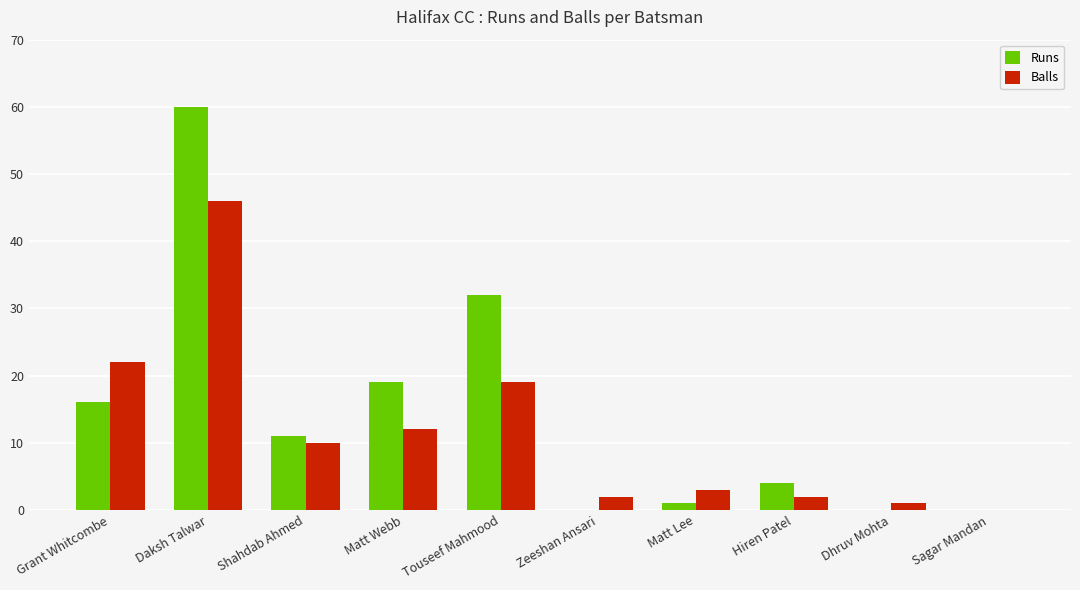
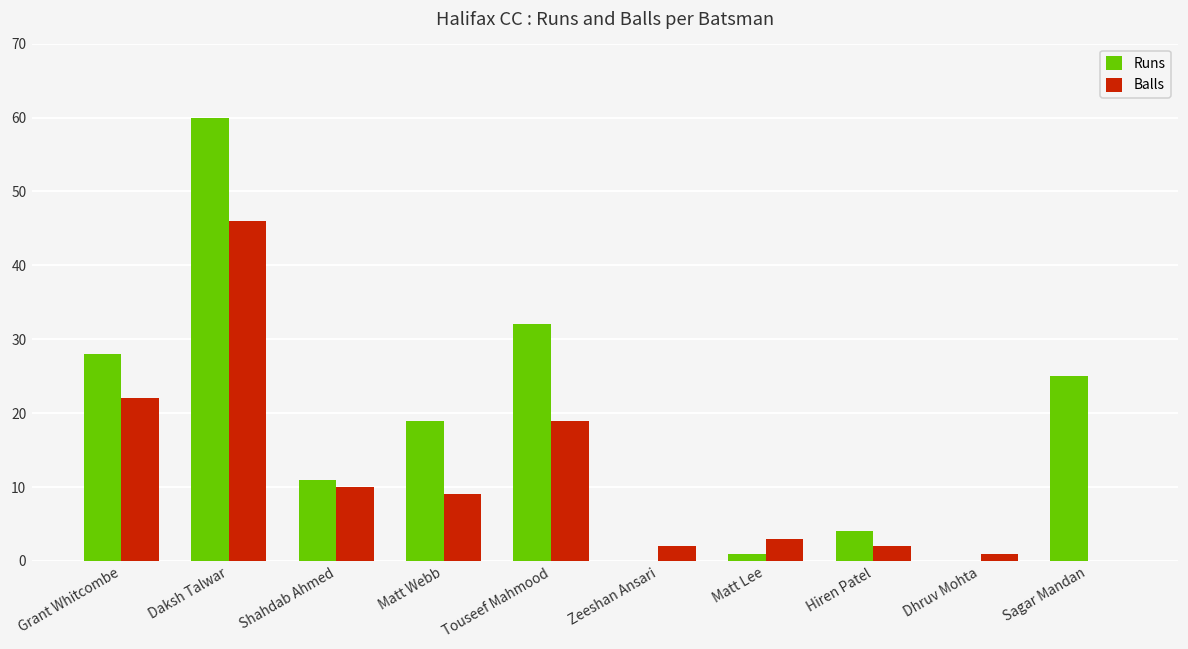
  {
    "Runs": {
-     "Grant Whitcombe": 16,
+     "Grant Whitcombe": 28,
      "Daksh Talwar": 60,
      "Shahdab Ahmed": 11,
      "Matt Webb": 19,
      "Touseef Mahmood": 32,
      "Zeeshan Ansari": 0,
      "Matt Lee": 1,
      "Hiren Patel": 4,
      "Dhruv Mohta": 0,
-     "Sagar Mandan": 0
+     "Sagar Mandan": 25
    },
    "Balls": {
      "Grant Whitcombe": 22,
      "Daksh Talwar": 46,
      "Shahdab Ahmed": 10,
-     "Matt Webb": 12,
+     "Matt Webb": 9,
      "Touseef Mahmood": 19,
      "Zeeshan Ansari": 2,
      "Matt Lee": 3,
      "Hiren Patel": 2,
      "Dhruv Mohta": 1,
      "Sagar Mandan": 0
    }
  }
